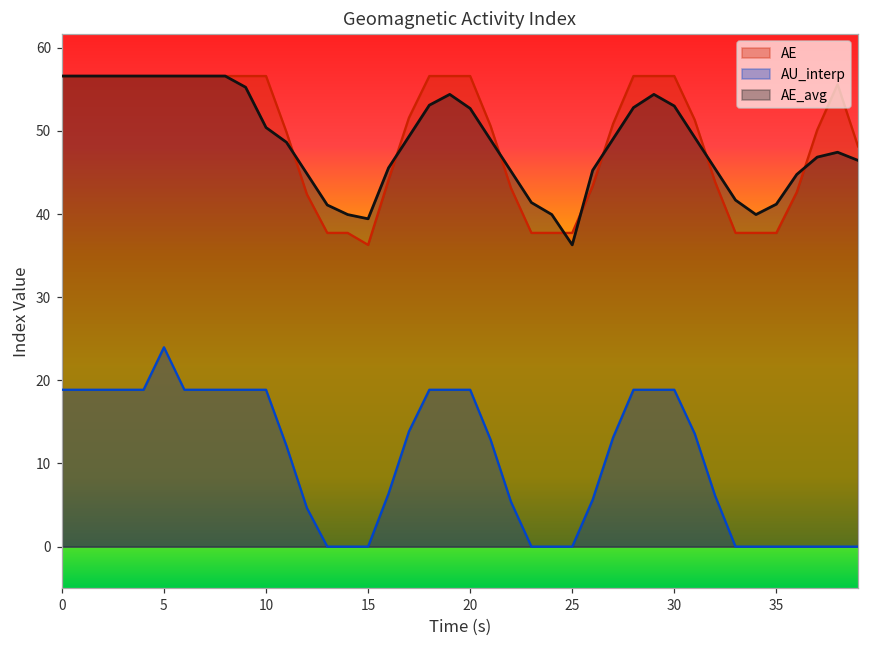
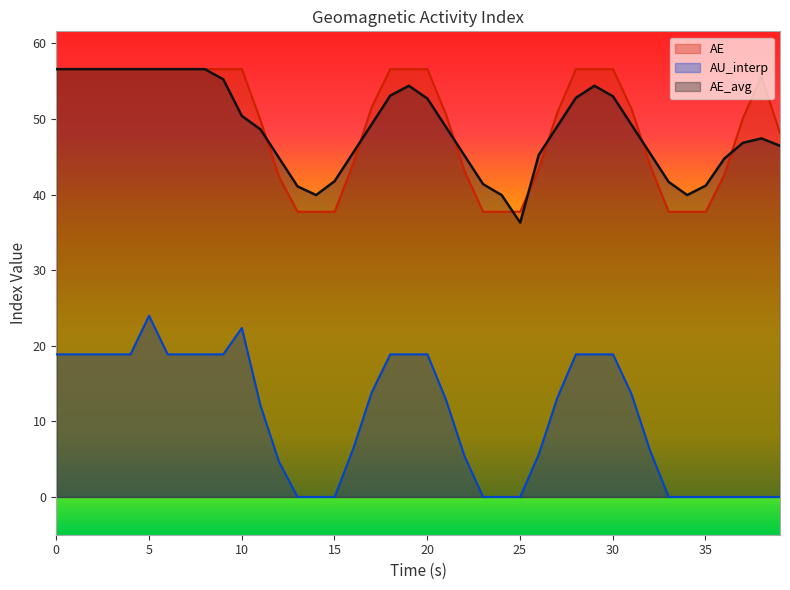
  {
    "AE": {
      "10": 57,
-     "15": 36,
+     "15": 38,
      "20": 57,
      "25": 38
    },
    "AU_interp": {
      "0": 19,
      "5": 24,
-     "10": 19,
+     "10": 22,
      "15": 0,
      "20": 19,
      "25": 0
    },
    "AE_avg": {
      "10": 50,
-     "15": 39,
+     "15": 42,
      "20": 53,
      "25": 36
    }
  }
